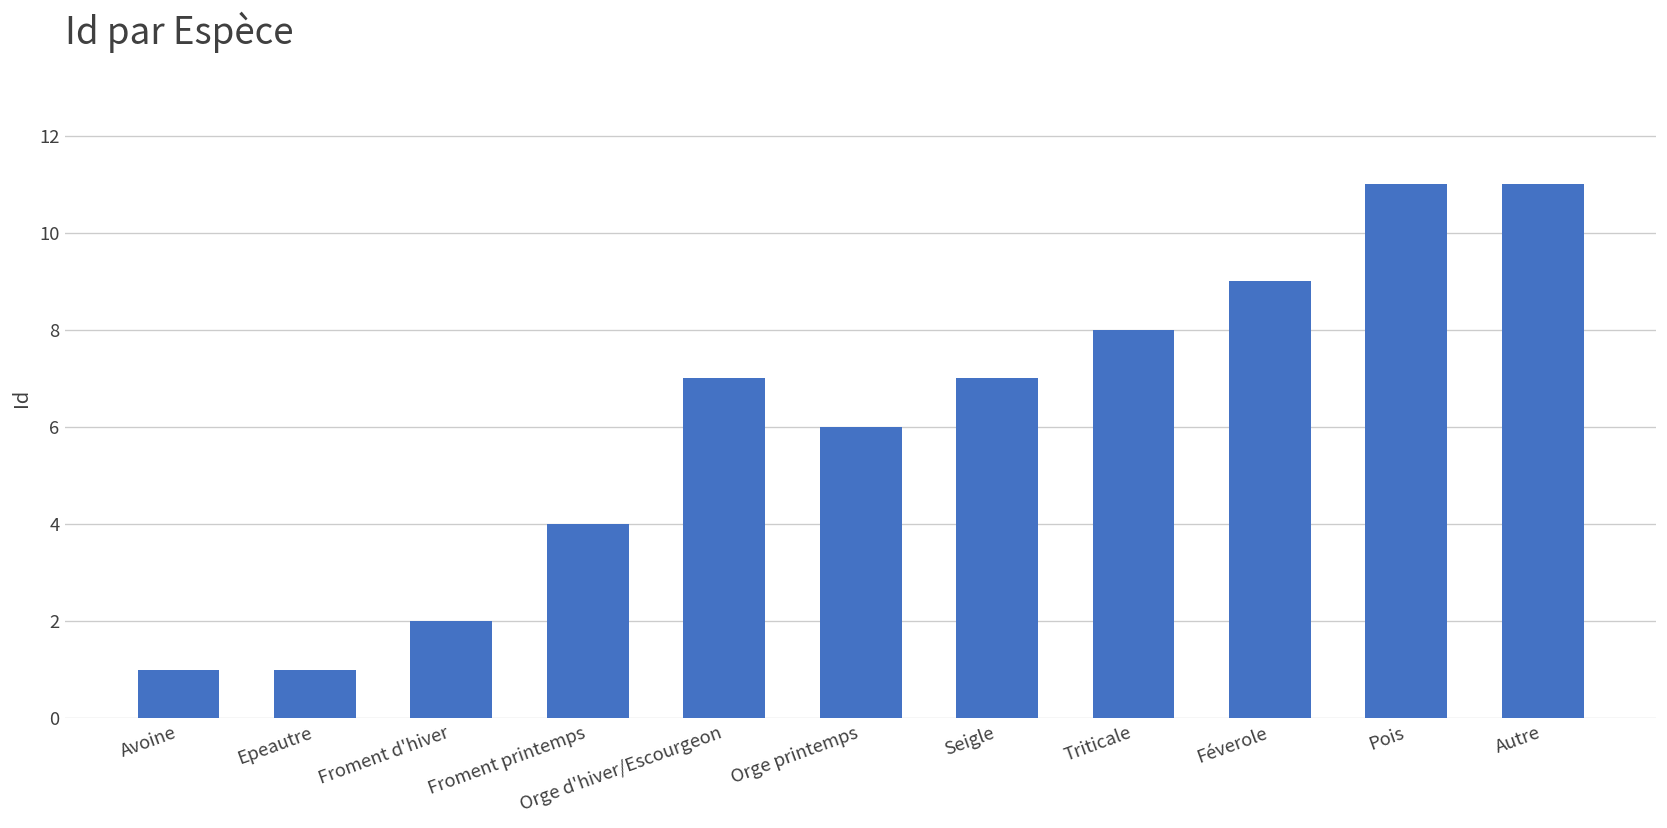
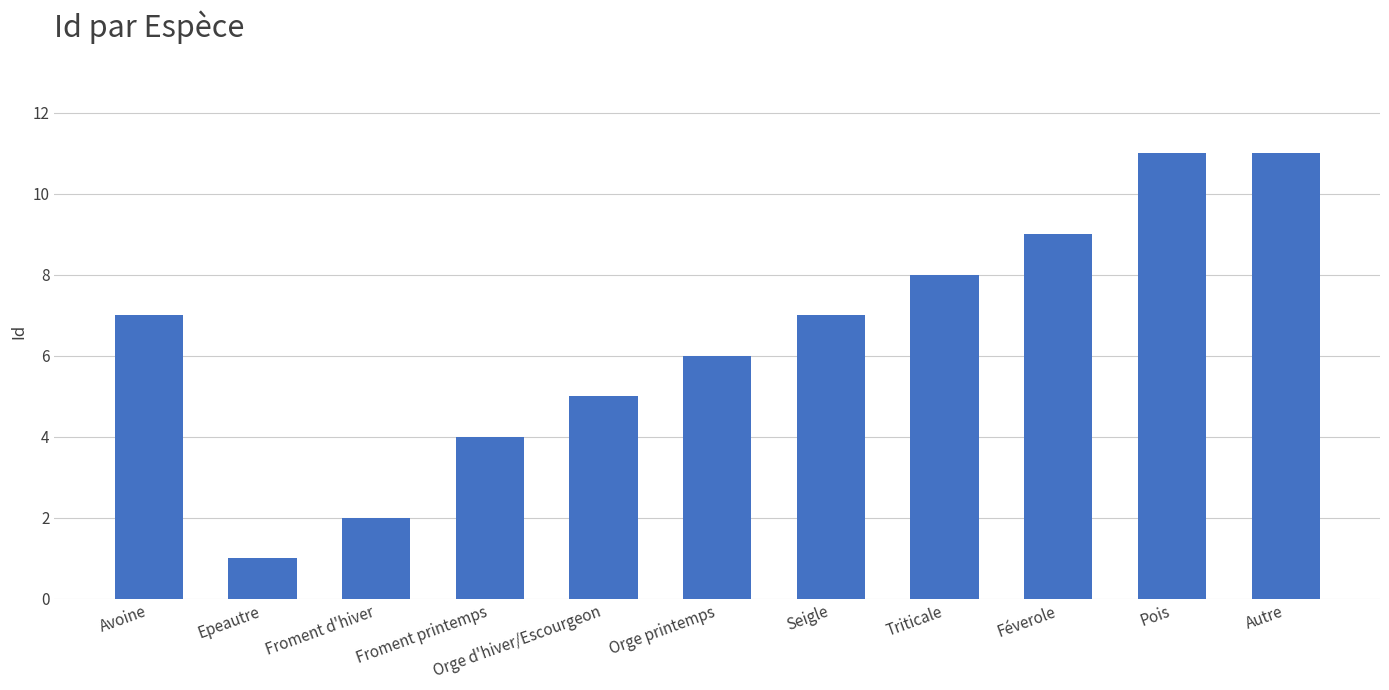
  {
-   "Avoine": 1,
+   "Avoine": 7,
    "Epeautre": 1,
    "Froment d'hiver": 2,
    "Froment printemps": 4,
-   "Orge d'hiver/Escourgeon": 7,
+   "Orge d'hiver/Escourgeon": 5,
    "Orge printemps": 6,
    "Seigle": 7,
    "Triticale": 8,
    "Féverole": 9,
    "Pois": 11,
    "Autre": 11
  }
